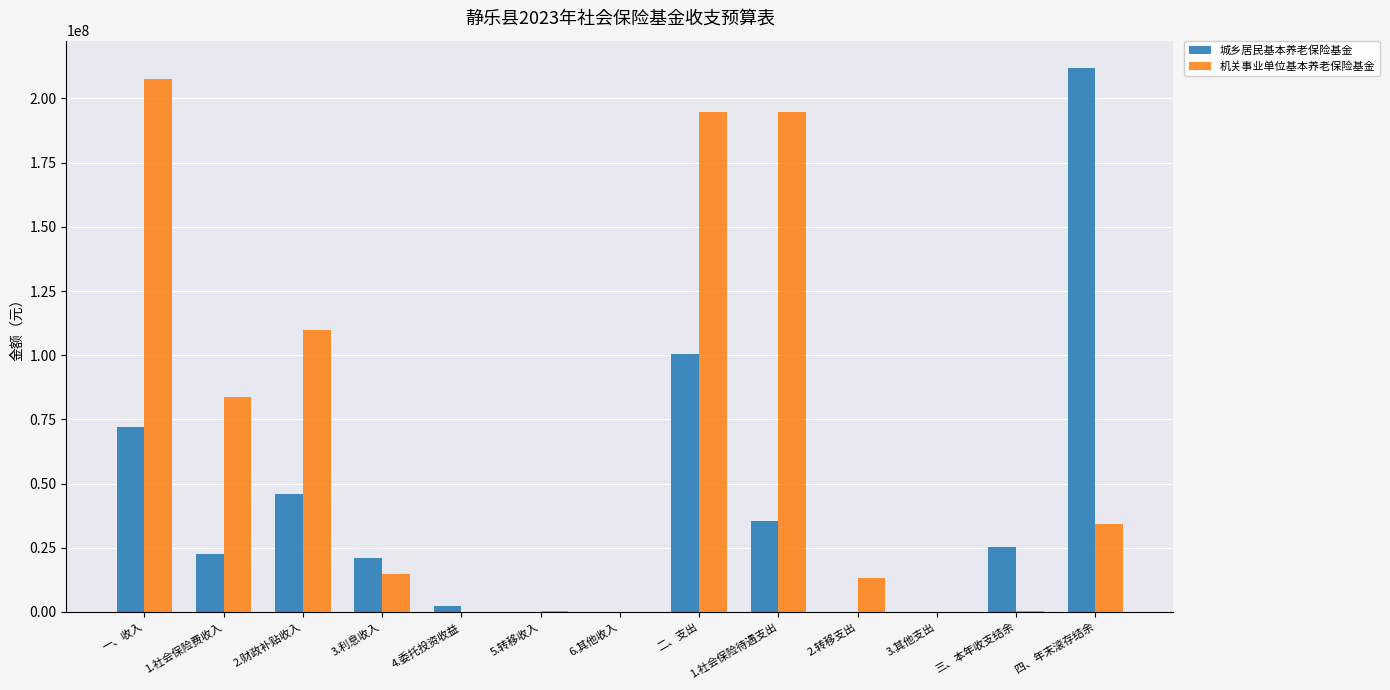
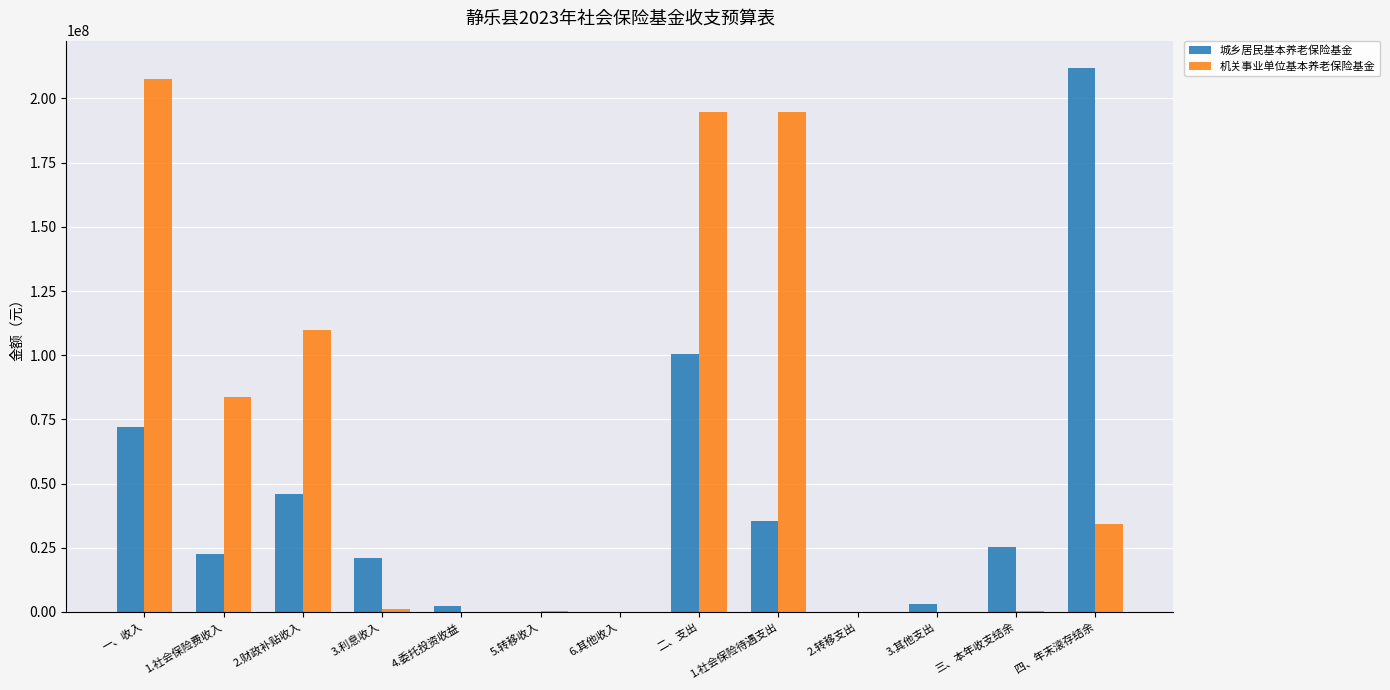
  {
    "城乡居民基本养老保险基金": {
      "一、收入": 72000000,
      "1.社会保险费收入": 22000000,
      "2.财政补贴收入": 46000000,
      "3.利息收入": 21000000,
      "4.委托投资收益": 2000000,
      "二、支出": 100000000,
      "1.社会保险待遇支出": 36000000,
-     "3.其他支出": 0,
+     "3.其他支出": 3000000,
      "三、本年收支结余": 25000000,
      "四、年末滚存结余": 212000000
    },
    "机关事业单位基本养老保险基金": {
      "一、收入": 208000000,
      "1.社会保险费收入": 84000000,
      "2.财政补贴收入": 110000000,
-     "3.利息收入": 15000000,
+     "3.利息收入": 1000000,
      "4.委托投资收益": 0,
      "二、支出": 195000000,
      "1.社会保险待遇支出": 195000000,
-     "2.转移支出": 13000000,
+     "2.转移支出": 0,
      "3.其他支出": 0,
      "四、年末滚存结余": 34000000
    }
  }
